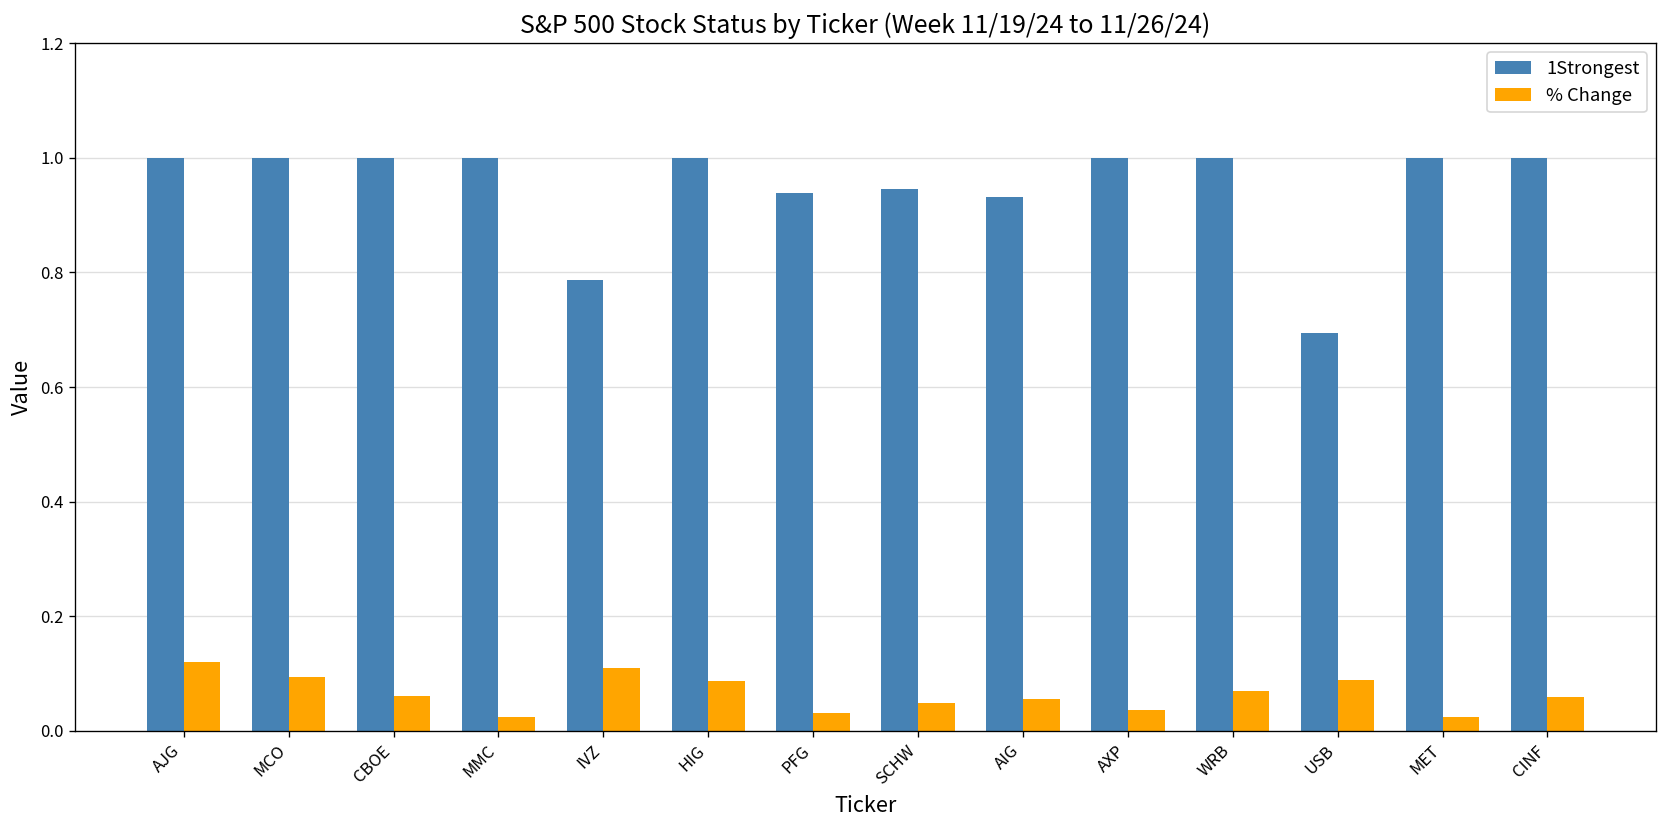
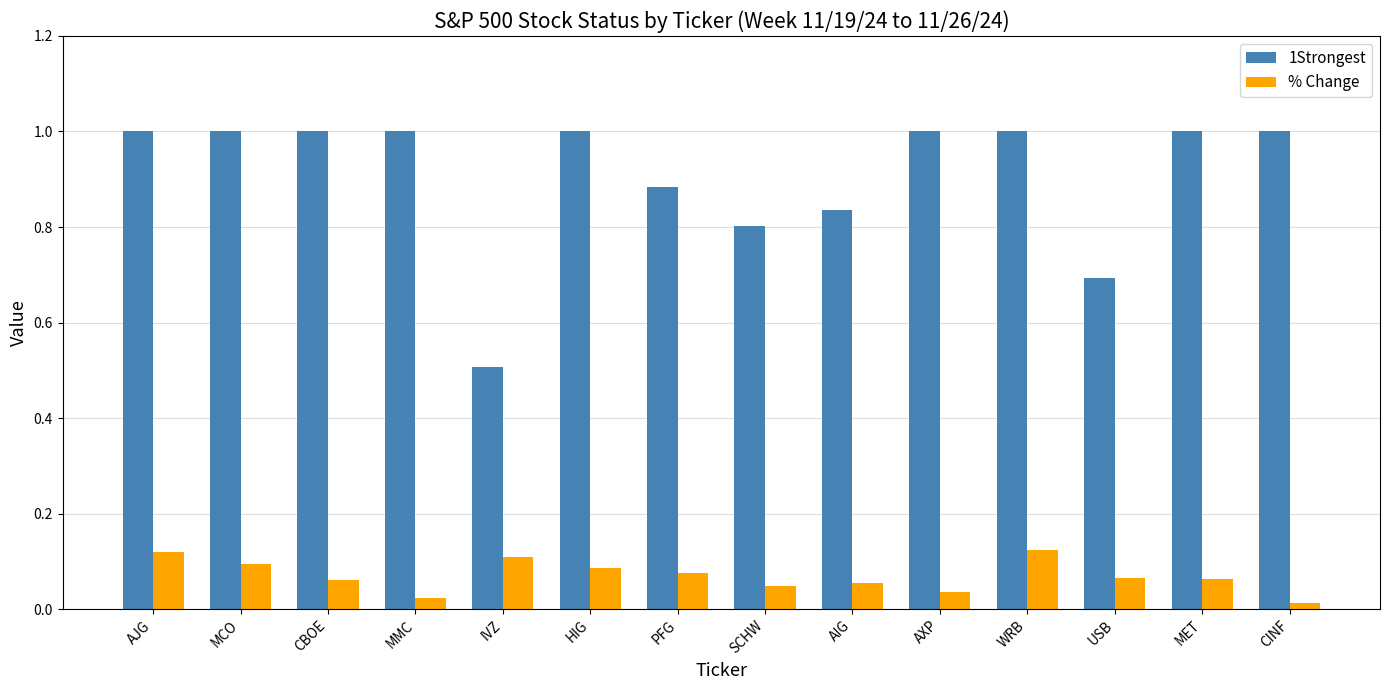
  {
    "1Strongest": {
      "AJG": 1.00,
      "MCO": 1.00,
      "CBOE": 1.00,
      "MMC": 1.00,
-     "IVZ": 0.79,
+     "IVZ": 0.51,
      "HIG": 1.00,
-     "PFG": 0.94,
-     "SCHW": 0.95,
-     "AIG": 0.93,
+     "PFG": 0.88,
+     "SCHW": 0.80,
+     "AIG": 0.83,
      "AXP": 1.00,
      "WRB": 1.00,
      "USB": 0.69,
      "MET": 1.00,
      "CINF": 1.00
    },
    "% Change": {
      "AJG": 0.12,
      "MCO": 0.09,
      "CBOE": 0.06,
      "MMC": 0.02,
      "IVZ": 0.11,
      "HIG": 0.09,
-     "PFG": 0.03,
+     "PFG": 0.07,
      "SCHW": 0.05,
      "AIG": 0.05,
      "AXP": 0.04,
-     "WRB": 0.07,
-     "USB": 0.09,
-     "MET": 0.02,
-     "CINF": 0.06
+     "WRB": 0.12,
+     "USB": 0.06,
+     "MET": 0.06,
+     "CINF": 0.01
    }
  }
